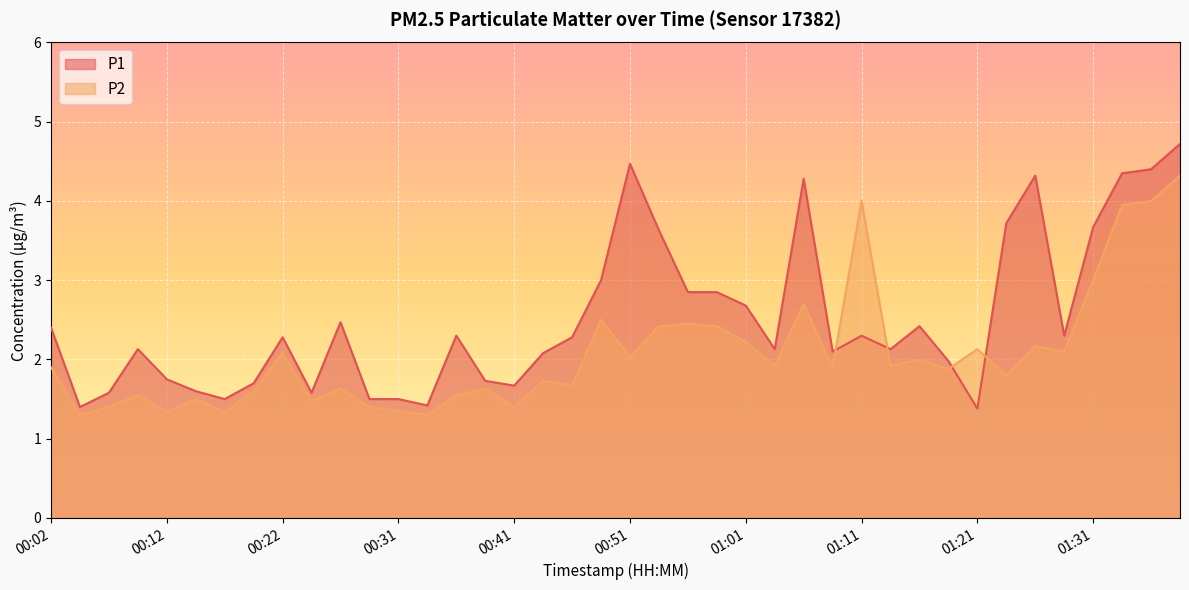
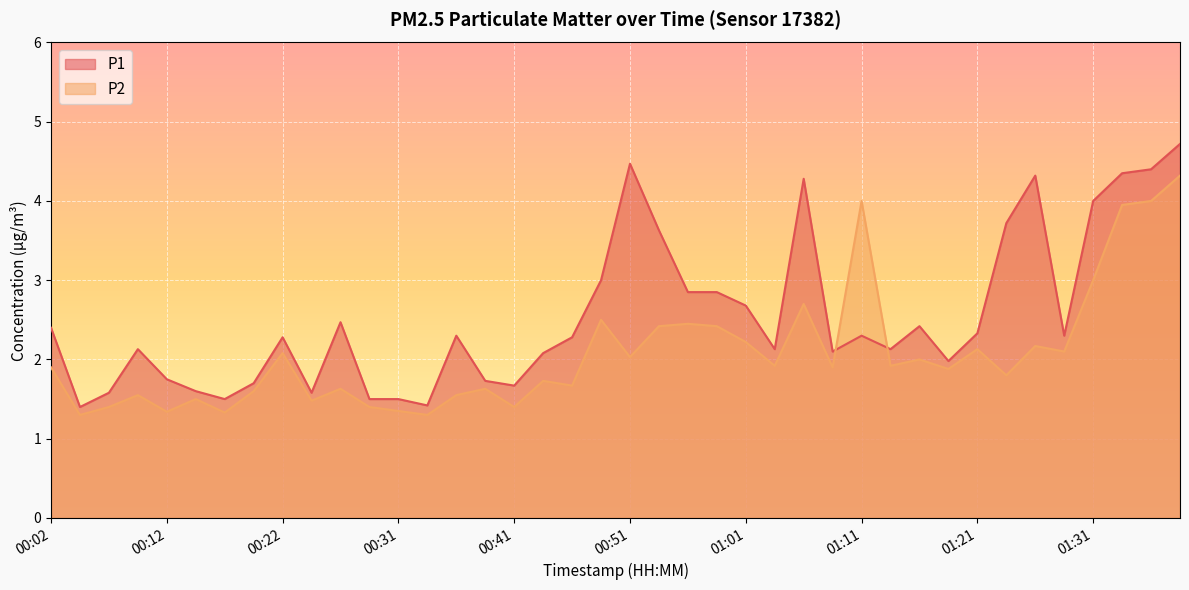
  {
    "P1": {
      "00:02": 2.4,
      "00:12": 1.8,
      "00:22": 2.3,
      "00:31": 1.5,
      "00:41": 1.7,
      "00:51": 4.5,
      "01:01": 2.7,
      "01:11": 2.3,
-     "01:21": 1.4,
-     "01:31": 3.7
+     "01:21": 2.3,
+     "01:31": 4.0
    },
    "P2": {
      "00:02": 1.9,
      "00:12": 1.3,
      "00:22": 2.1,
      "00:31": 1.4,
      "00:41": 1.4,
      "00:51": 2.0,
      "01:01": 2.2,
      "01:11": 4.0,
      "01:21": 2.1,
      "01:31": 3.0
    }
  }
